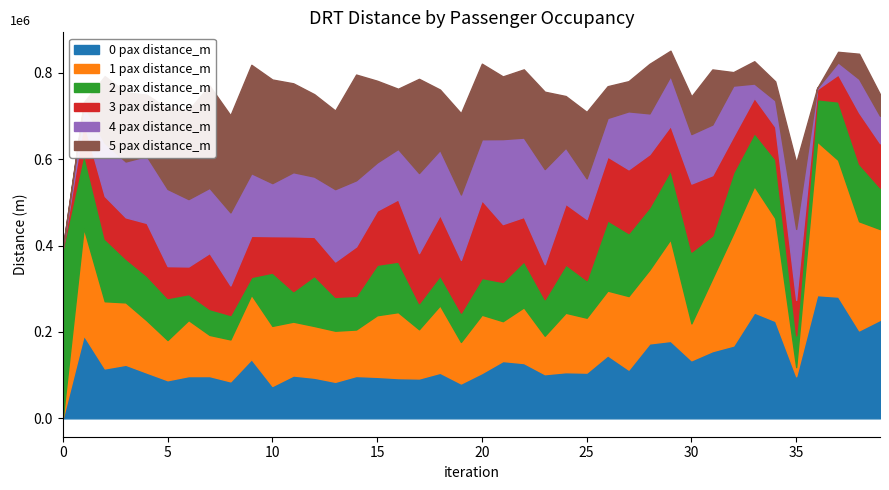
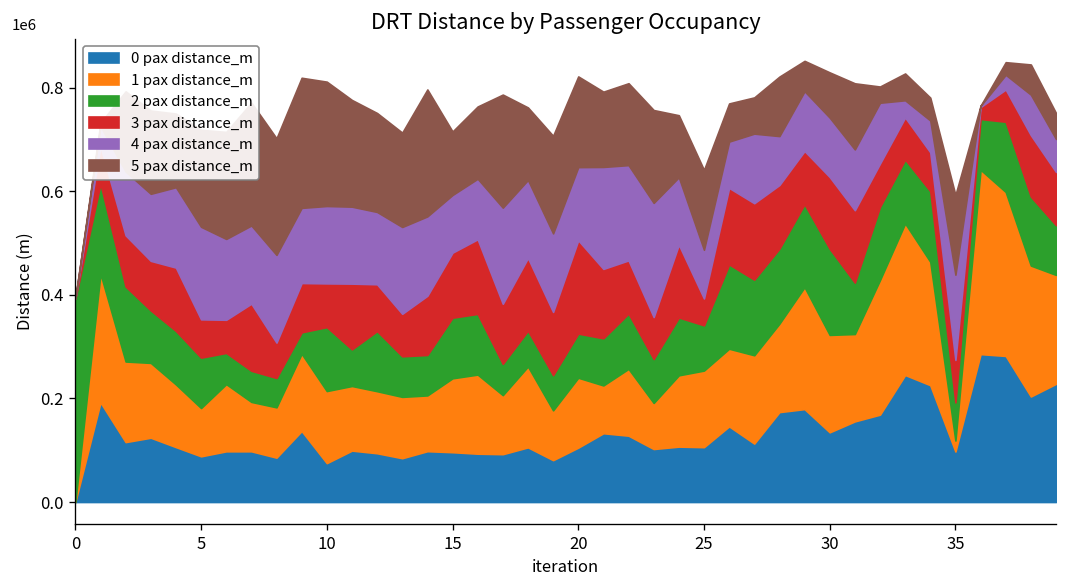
  {
    "1 pax distance_m": {
-     "25": 0.13,
-     "30": 0.09
+     "25": 0.15,
+     "30": 0.19
    },
    "3 pax distance_m": {
-     "25": 0.14,
-     "30": 0.16
+     "25": 0.05,
+     "30": 0.14
    },
    "4 pax distance_m": {
-     "10": 0.12
+     "10": 0.15
    },
    "5 pax distance_m": {
      "10": 0.24,
-     "15": 0.19,
+     "15": 0.12,
      "20": 0.18,
      "25": 0.15,
      "30": 0.09,
      "35": 0.15
    }
  }
